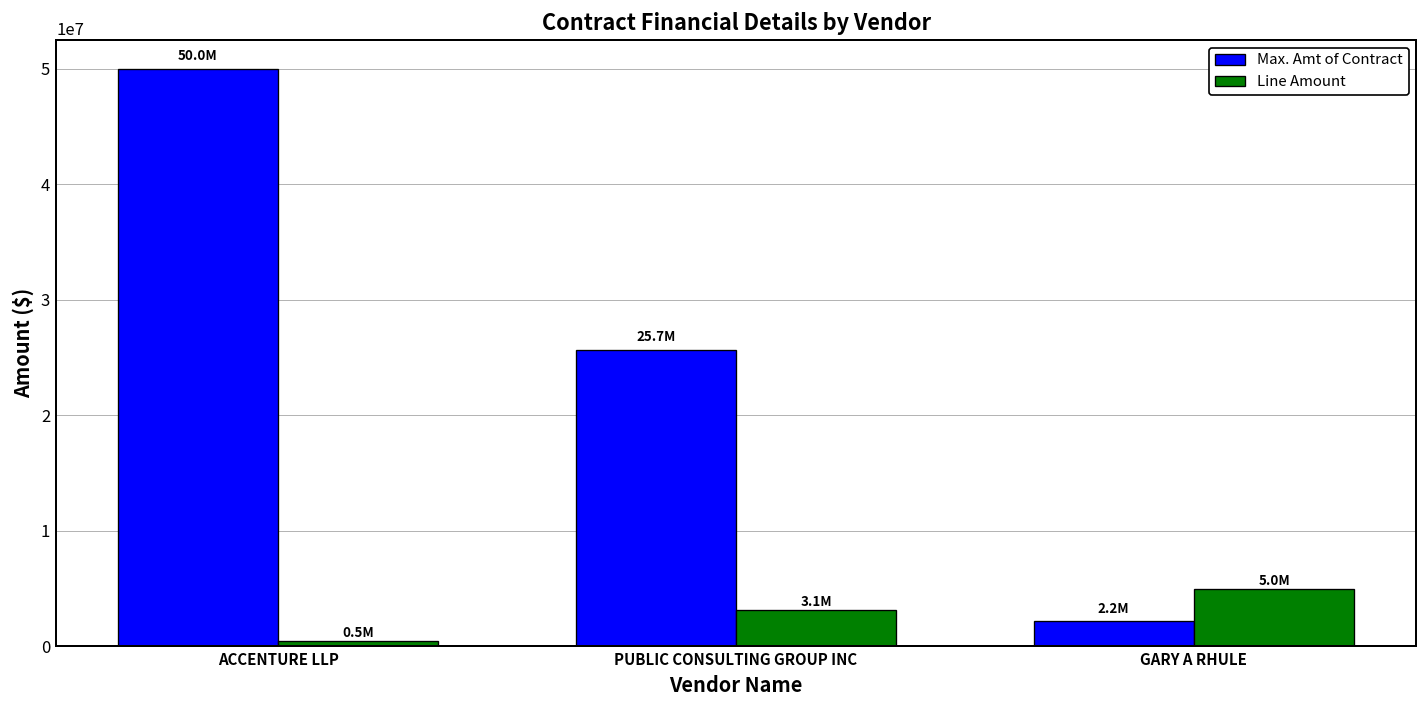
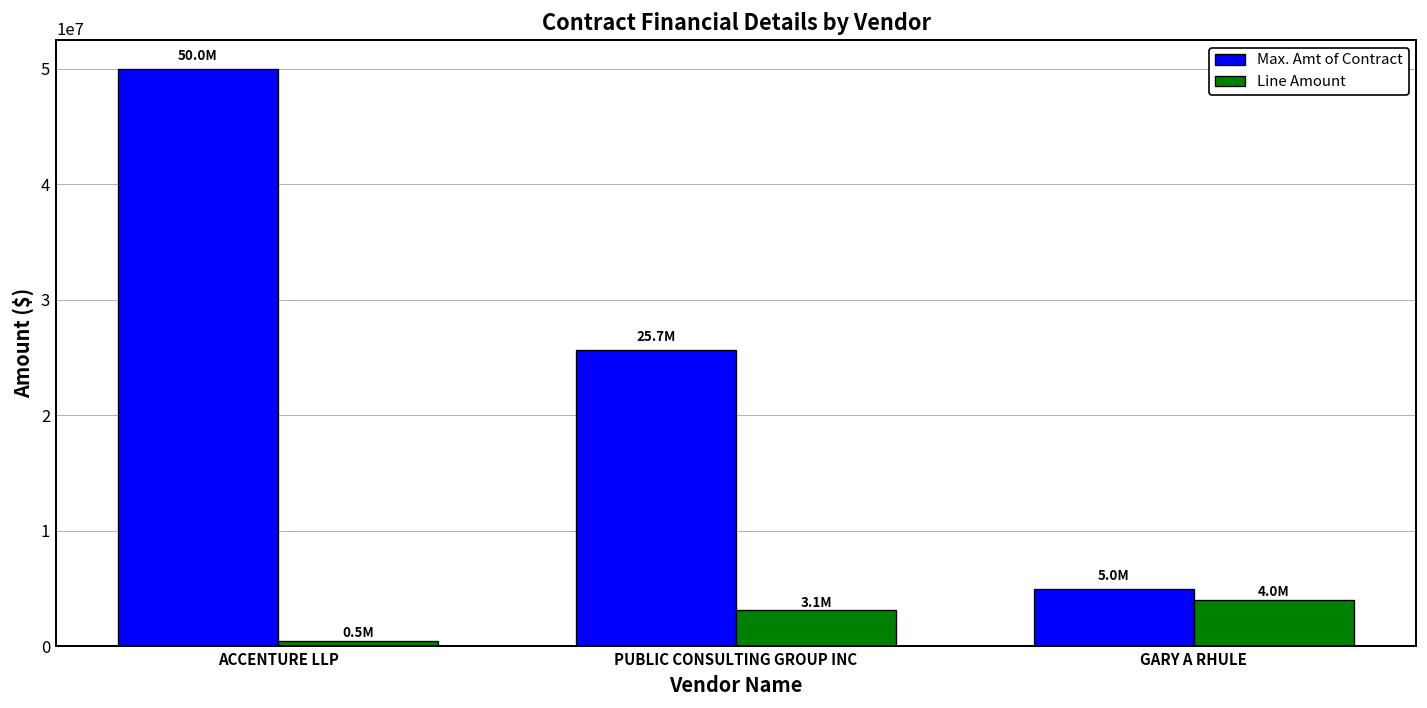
  {
    "Max. Amt of Contract": {
      "ACCENTURE LLP": "50.0M",
      "PUBLIC CONSULTING GROUP INC": "25.7M",
-     "GARY A RHULE": "2.2M"
+     "GARY A RHULE": "5.0M"
    },
    "Line Amount": {
      "ACCENTURE LLP": "0.5M",
      "PUBLIC CONSULTING GROUP INC": "3.1M",
-     "GARY A RHULE": "5.0M"
+     "GARY A RHULE": "4.0M"
    }
  }
